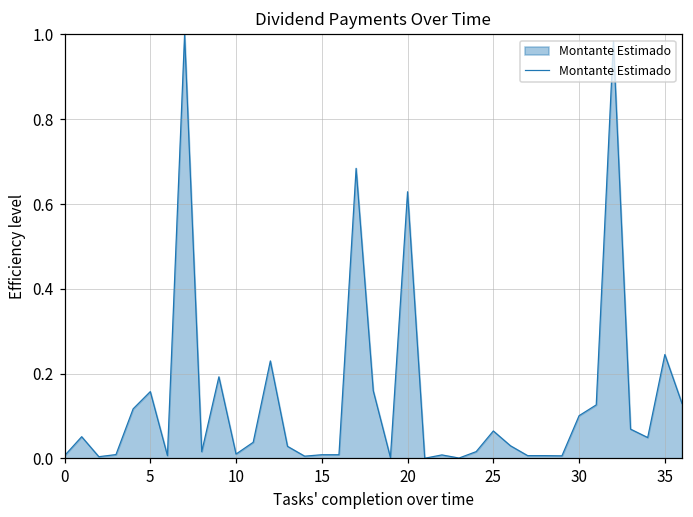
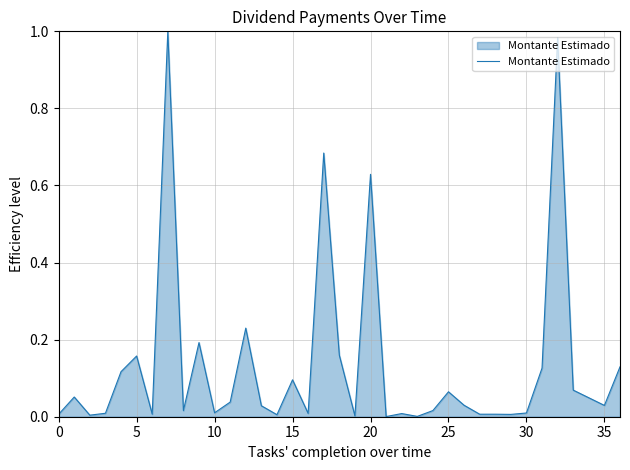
  {
    "0": 0.01,
    "5": 0.16,
    "10": 0.01,
-   "15": 0.01,
+   "15": 0.10,
    "20": 0.63,
    "25": 0.06,
-   "30": 0.10,
-   "35": 0.25
+   "30": 0.01,
+   "35": 0.03
  }
